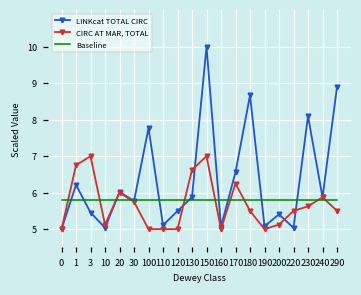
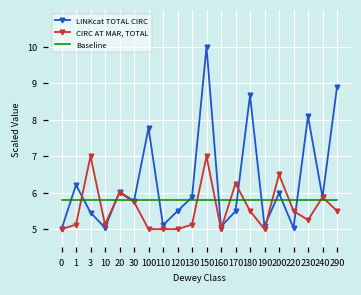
  {
    "LINKcat TOTAL CIRC": {
      "1": 6.2,
      "3": 5.5,
      "10": 5.0,
      "100": 7.8,
      "110": 5.1,
      "120": 5.5,
      "130": 5.9,
      "150": 10.0,
-     "170": 6.6,
+     "170": 5.5,
      "180": 8.7,
      "190": 5.1,
-     "200": 5.4,
+     "200": 6.0,
      "220": 5.0,
      "230": 8.1,
      "290": 8.9
    },
    "CIRC AT MAR, TOTAL": {
-     "1": 6.8,
+     "1": 5.1,
      "3": 7.0,
      "10": 5.1,
      "100": 5.0,
      "110": 5.0,
      "120": 5.0,
-     "130": 6.6,
+     "130": 5.1,
      "150": 7.0,
      "170": 6.3,
      "180": 5.5,
      "190": 5.0,
-     "200": 5.1,
+     "200": 6.5,
      "220": 5.5,
-     "230": 5.6,
+     "230": 5.3,
      "290": 5.5
    },
    "Baseline": {
      "0": 5.8,
      "1": 5.8,
      "3": 5.8,
      "10": 5.8,
      "20": 5.8,
      "100": 5.8,
      "110": 5.8,
      "120": 5.8,
      "130": 5.8,
      "150": 5.8,
      "160": 5.8,
      "170": 5.8,
      "180": 5.8,
      "190": 5.8,
      "200": 5.8,
      "220": 5.8,
      "230": 5.8,
      "290": 5.8
    }
  }
